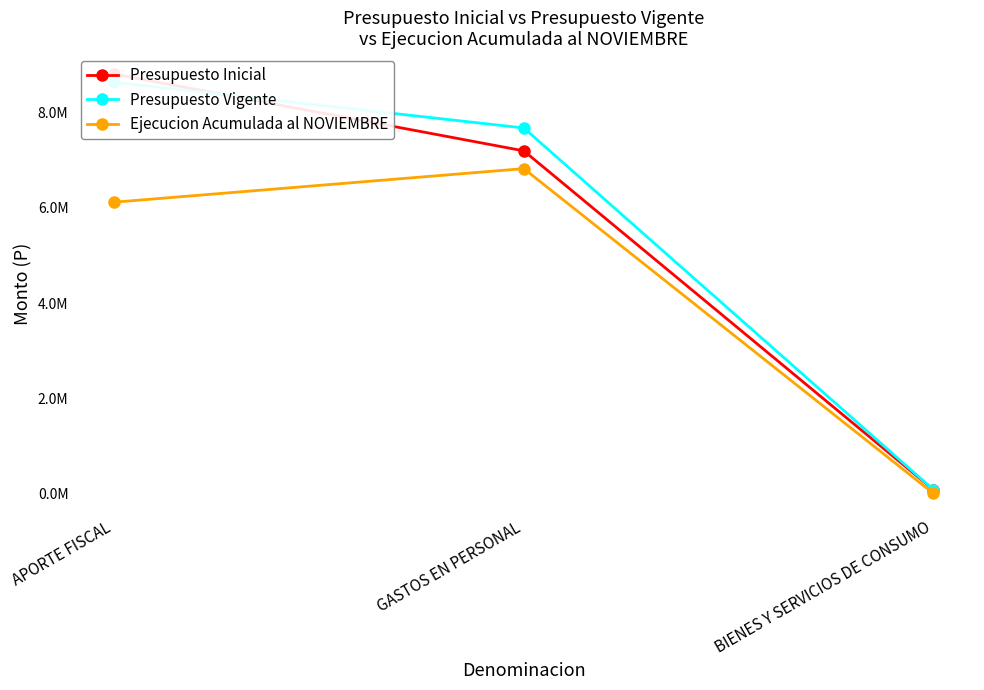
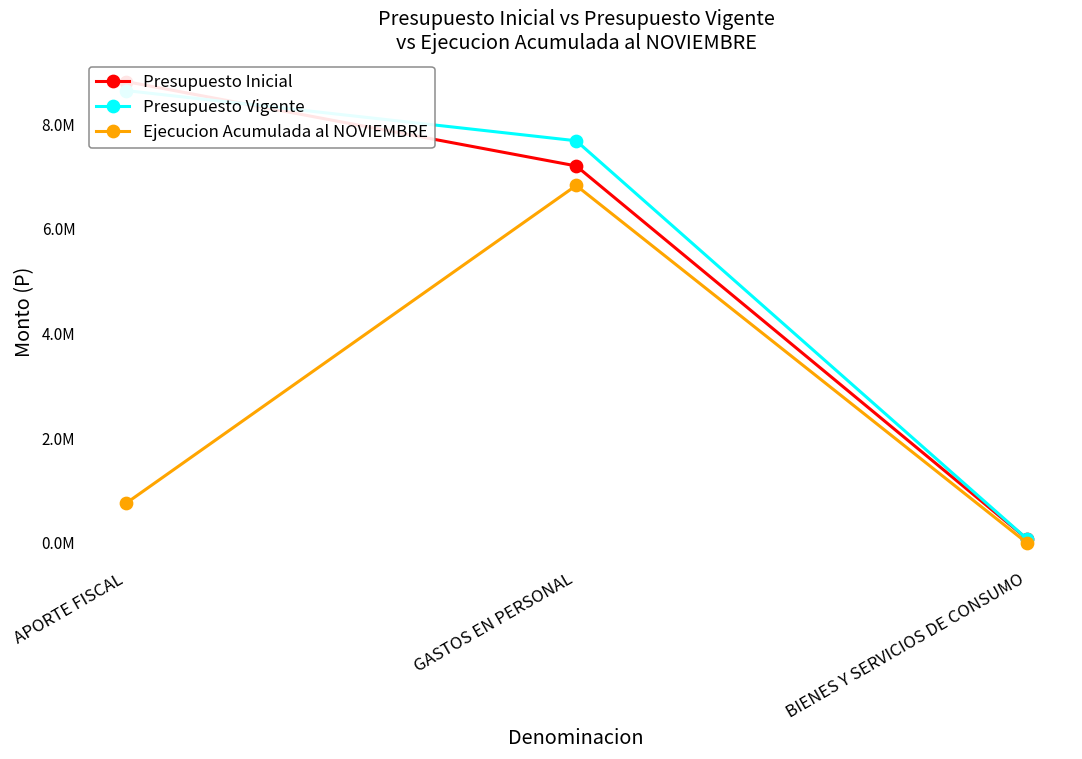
  {
    "Presupuesto Inicial": {
      "GASTOS EN PERSONAL": 7200000
    },
    "Presupuesto Vigente": {
      "GASTOS EN PERSONAL": 7700000
    },
    "Ejecucion Acumulada al NOVIEMBRE": {
-     "APORTE FISCAL": 6100000,
+     "APORTE FISCAL": 700000,
      "GASTOS EN PERSONAL": 6800000,
      "BIENES Y SERVICIOS DE CONSUMO": 0
    }
  }
